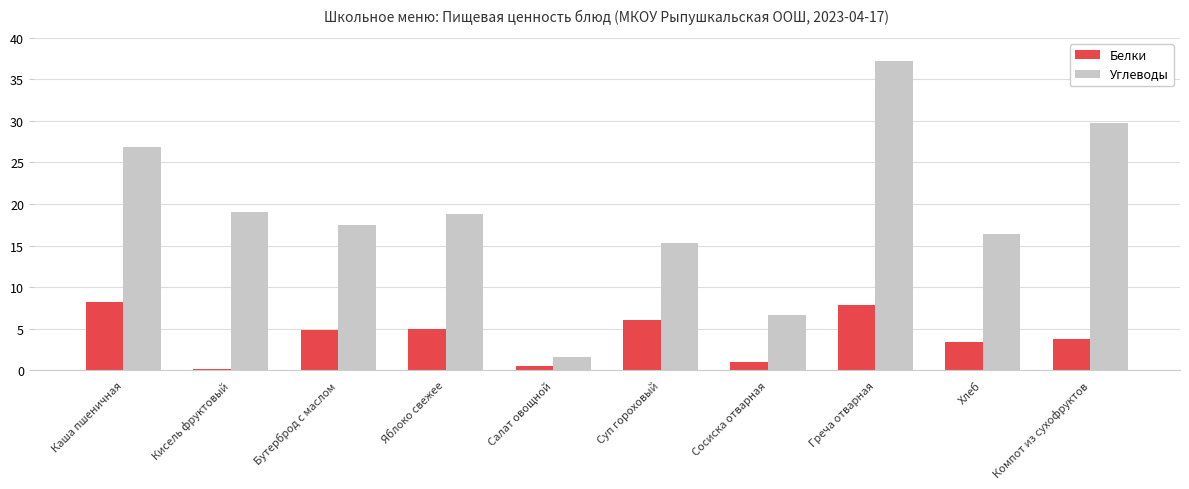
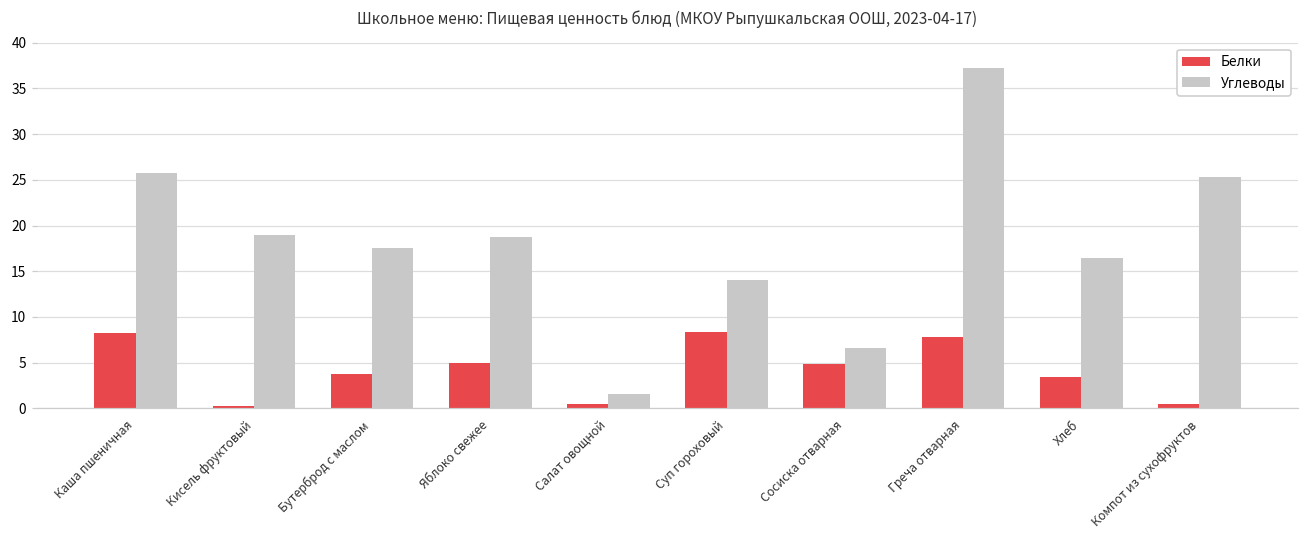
  {
    "Белки": {
      "Каша пшеничная": 8,
-     "Бутерброд с маслом": 5,
+     "Бутерброд с маслом": 4,
      "Яблоко свежее": 5,
      "Салат овощной": 1,
-     "Суп гороховый": 6,
-     "Сосиска отварная": 1,
+     "Суп гороховый": 8,
+     "Сосиска отварная": 5,
      "Греча отварная": 8,
      "Хлеб": 3,
-     "Компот из сухофруктов": 4
+     "Компот из сухофруктов": 1
    },
    "Углеводы": {
-     "Каша пшеничная": 27,
+     "Каша пшеничная": 26,
      "Кисель фруктовый": 19,
      "Бутерброд с маслом": 18,
      "Яблоко свежее": 19,
      "Салат овощной": 2,
-     "Суп гороховый": 15,
+     "Суп гороховый": 14,
      "Сосиска отварная": 7,
      "Греча отварная": 37,
      "Хлеб": 16,
-     "Компот из сухофруктов": 30
+     "Компот из сухофруктов": 25
    }
  }
